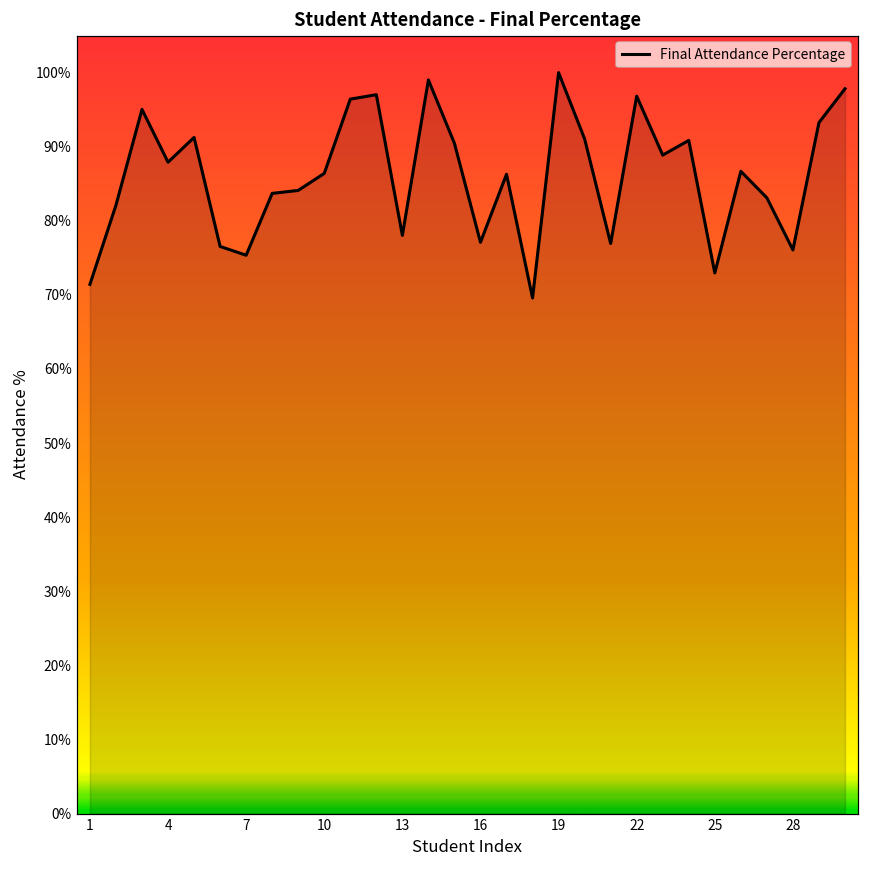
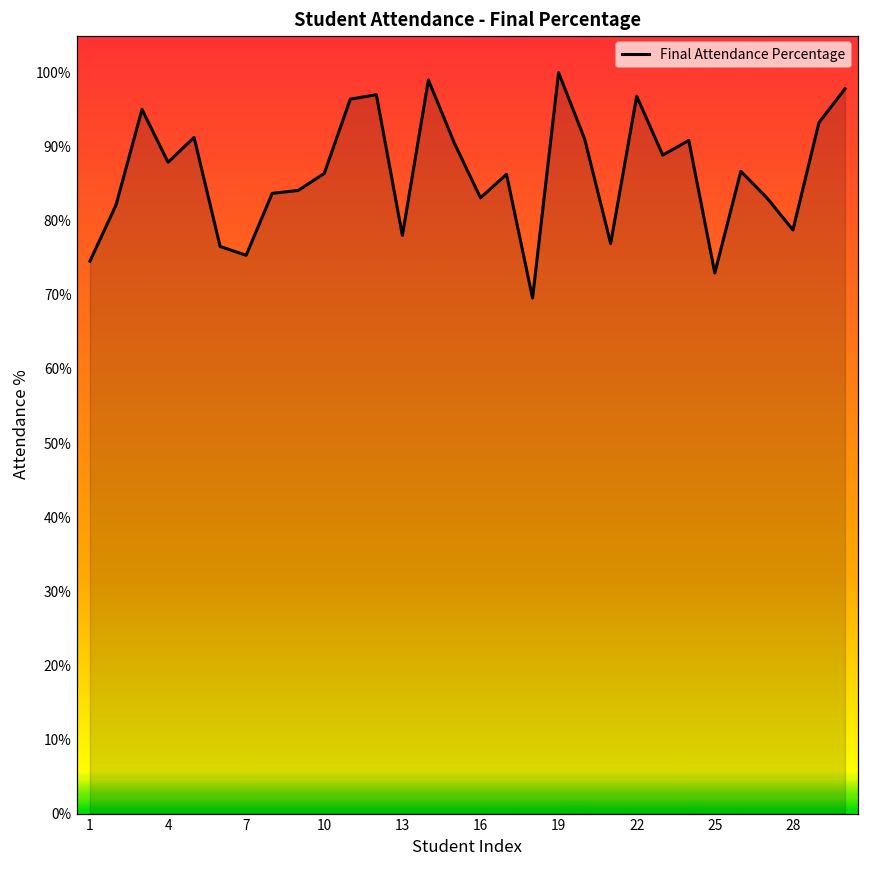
  {
-   "1": "71%",
+   "1": "75%",
    "4": "88%",
    "7": "75%",
    "10": "86%",
    "13": "78%",
-   "16": "77%",
+   "16": "83%",
    "19": "100%",
    "22": "97%",
    "25": "73%",
-   "28": "76%"
+   "28": "79%"
  }
